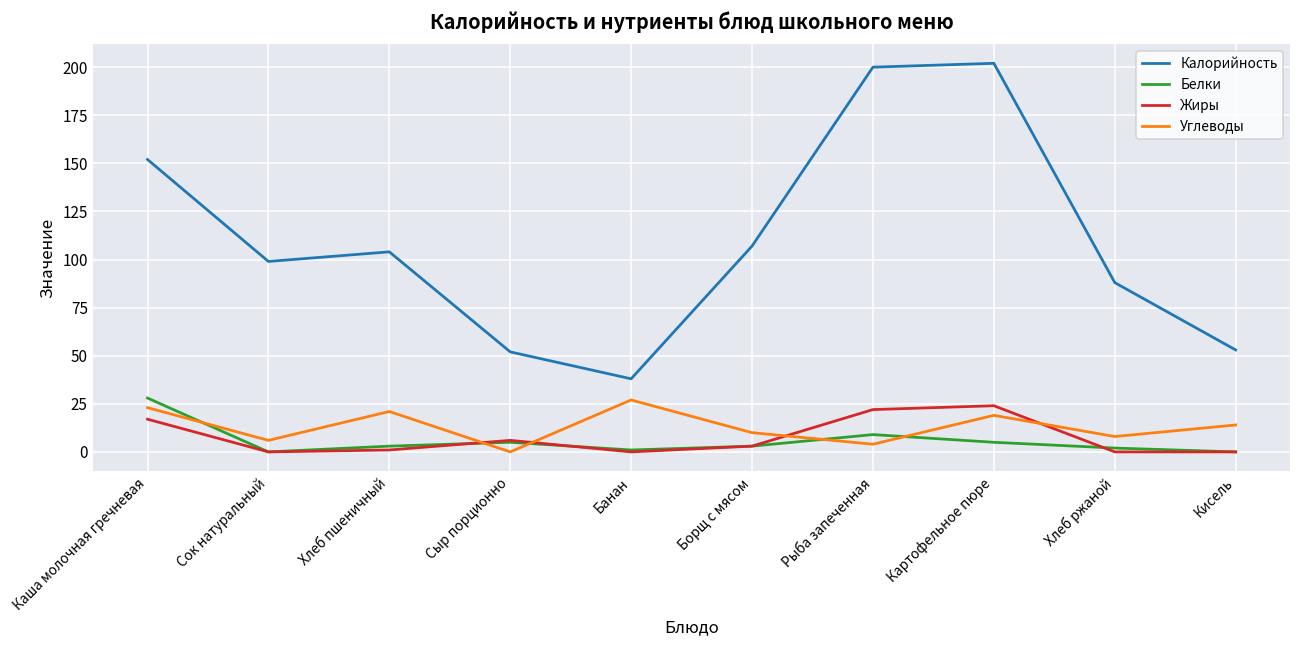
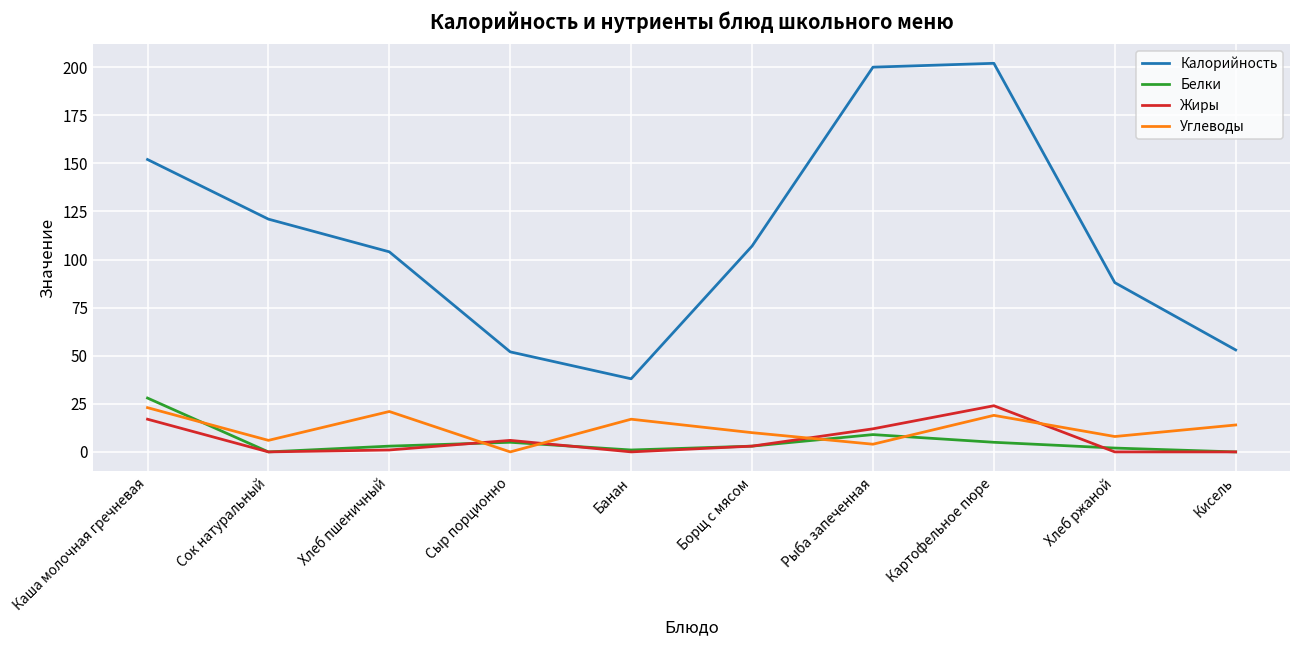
  {
    "Калорийность": {
      "Каша молочная гречневая": 152,
-     "Сок натуральный": 99,
+     "Сок натуральный": 121,
      "Хлеб пшеничный": 104,
      "Сыр порционно": 52,
      "Банан": 38,
      "Борщ с мясом": 107,
      "Рыба запеченная": 200,
      "Картофельное пюре": 202,
      "Хлеб ржаной": 88,
      "Кисель": 53
    },
    "Белки": {
      "Каша молочная гречневая": 28,
      "Хлеб пшеничный": 3,
      "Рыба запеченная": 9,
      "Картофельное пюре": 5,
      "Хлеб ржаной": 2
    },
    "Жиры": {
      "Каша молочная гречневая": 17,
      "Хлеб пшеничный": 1,
-     "Рыба запеченная": 22,
+     "Рыба запеченная": 12,
      "Картофельное пюре": 24,
      "Хлеб ржаной": 0
    },
    "Углеводы": {
      "Каша молочная гречневая": 23,
      "Сок натуральный": 6,
      "Хлеб пшеничный": 21,
      "Сыр порционно": 0,
-     "Банан": 27,
+     "Банан": 17,
      "Борщ с мясом": 10,
      "Рыба запеченная": 4,
      "Картофельное пюре": 19,
      "Хлеб ржаной": 8,
      "Кисель": 14
    }
  }
